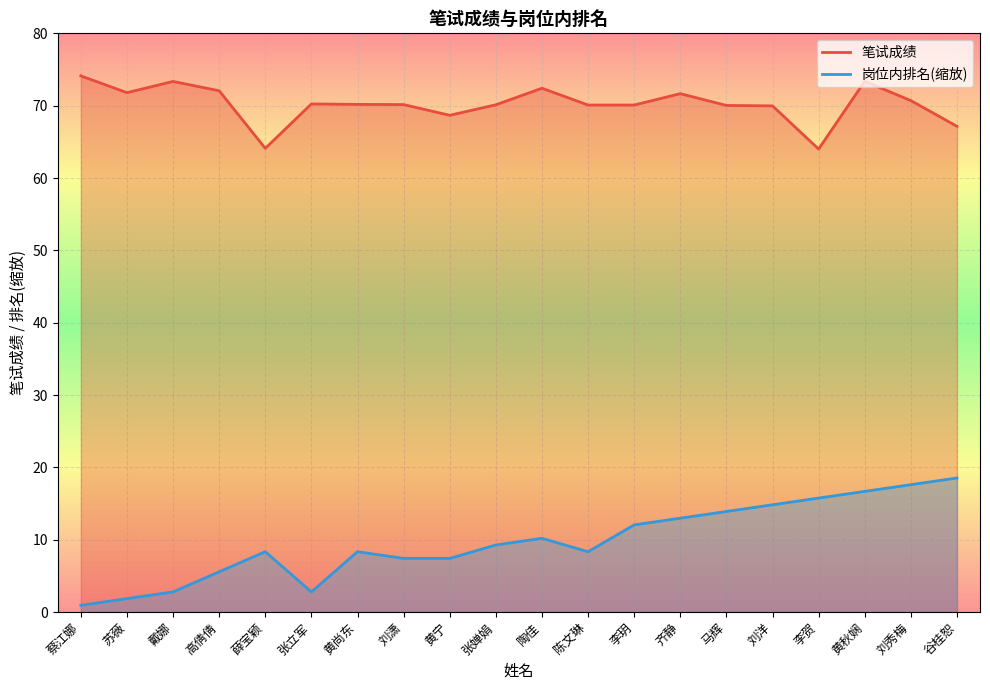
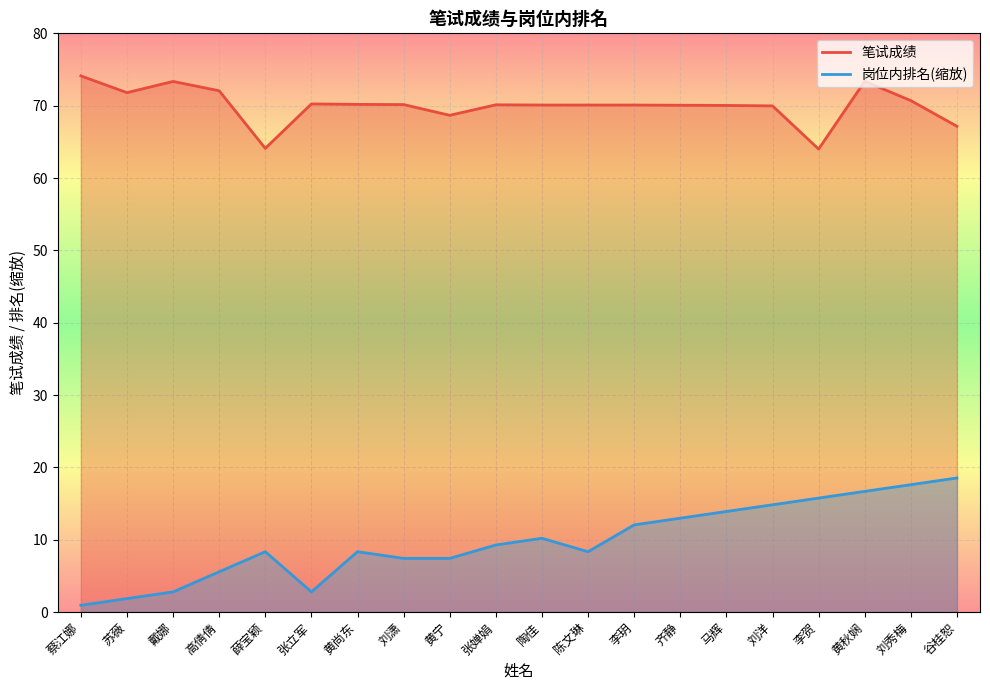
  {
    "笔试成绩": {
      "蔡江娜": 74,
      "苏薇": 72,
      "戴娜": 73,
      "高倩倩": 72,
      "薛宝颖": 64,
      "张立军": 70,
      "黄尚东": 70,
      "刘潇": 70,
      "黄宁": 69,
      "张婵娟": 70,
-     "陶佳": 72,
+     "陶佳": 70,
      "陈文琳": 70,
      "李玥": 70,
-     "齐静": 72,
+     "齐静": 70,
      "马辉": 70,
      "刘洋": 70,
      "李贺": 64,
      "刘秀梅": 71,
      "谷桂恕": 67
    },
    "岗位内排名(缩放)": {
      "蔡江娜": 1,
      "苏薇": 2,
      "戴娜": 3,
      "高倩倩": 6,
      "薛宝颖": 8,
      "张立军": 3,
      "黄尚东": 8,
      "刘潇": 7,
      "黄宁": 7,
      "张婵娟": 9,
      "陶佳": 10,
      "陈文琳": 8,
      "李玥": 12,
      "齐静": 13,
      "马辉": 14,
      "刘洋": 15,
      "李贺": 16,
      "黄秋娴": 17,
      "刘秀梅": 18,
      "谷桂恕": 19
    }
  }
